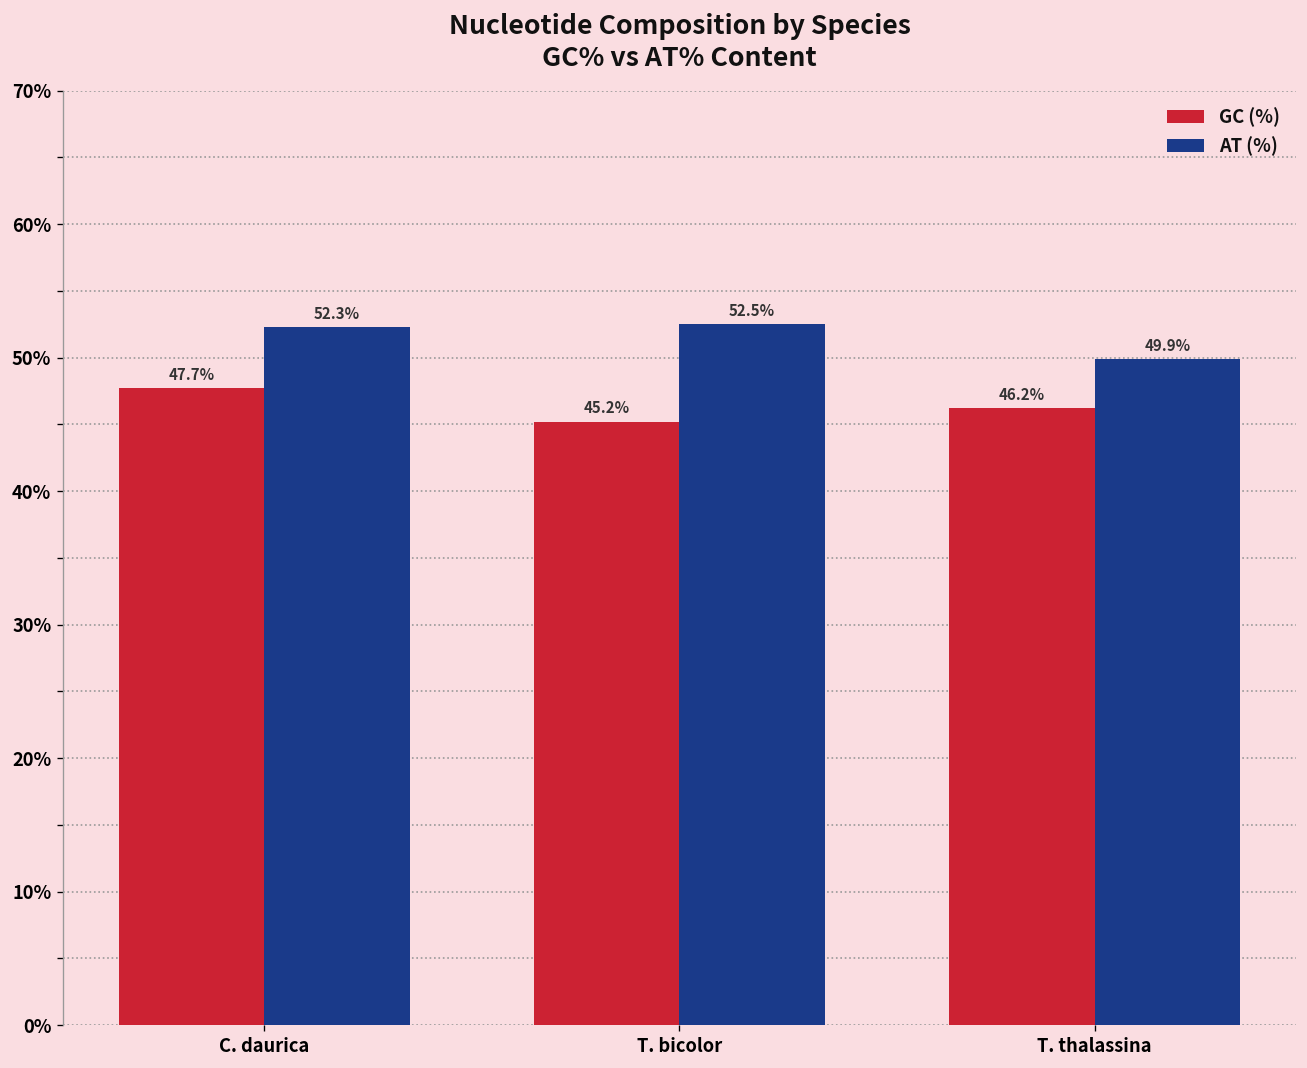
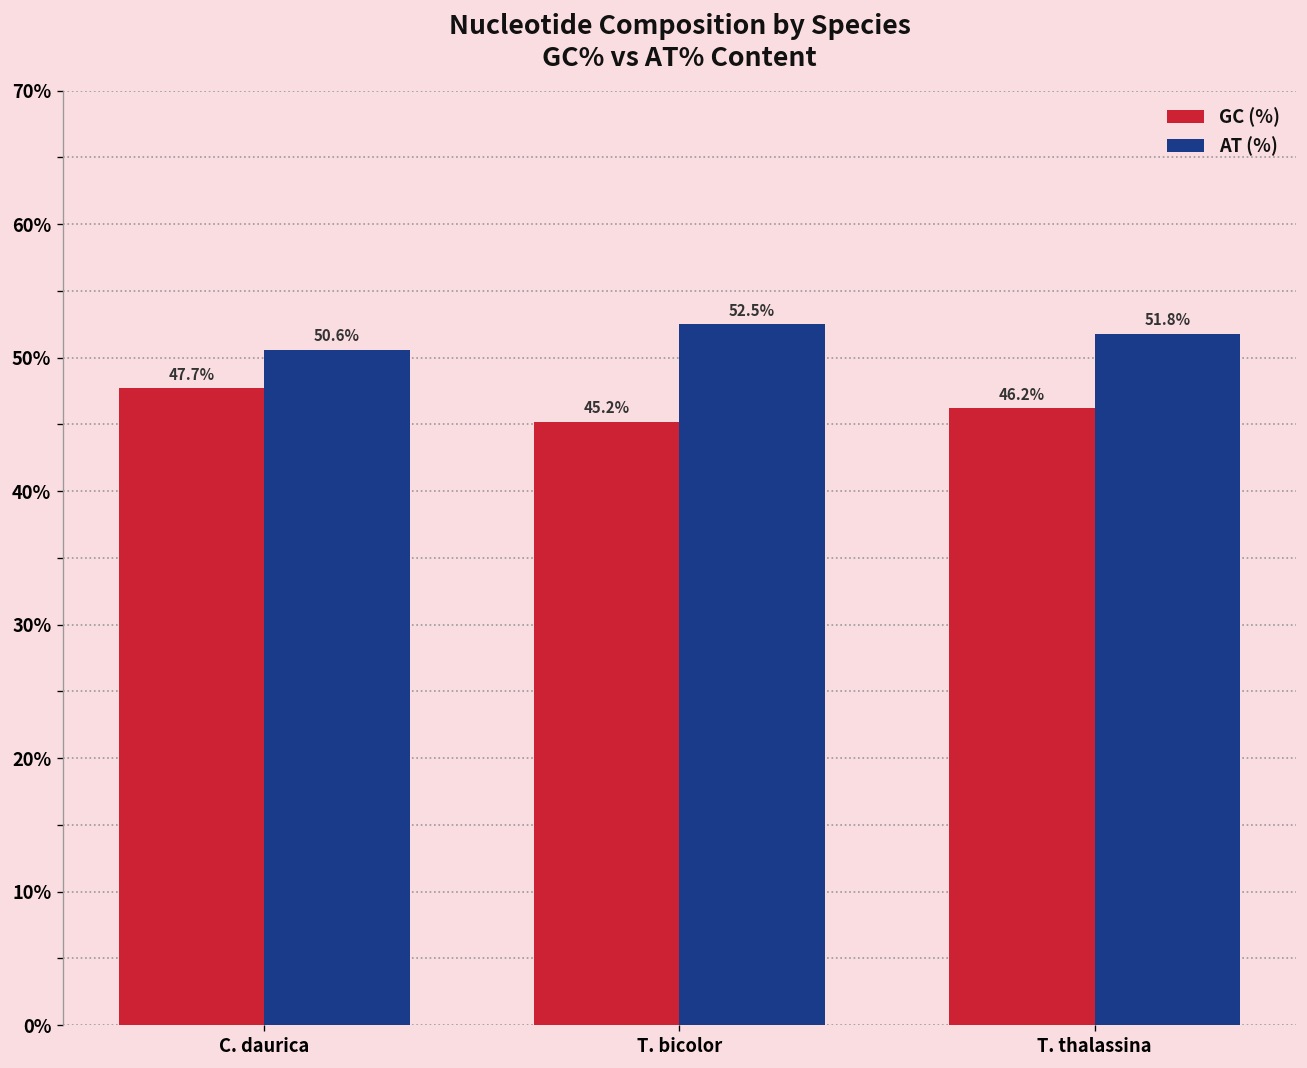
  {
    "GC (%)": {
      "C. daurica": "47.7%",
      "T. bicolor": "45.2%",
      "T. thalassina": "46.2%"
    },
    "AT (%)": {
-     "C. daurica": "52.3%",
+     "C. daurica": "50.6%",
      "T. bicolor": "52.5%",
-     "T. thalassina": "49.9%"
+     "T. thalassina": "51.8%"
    }
  }
